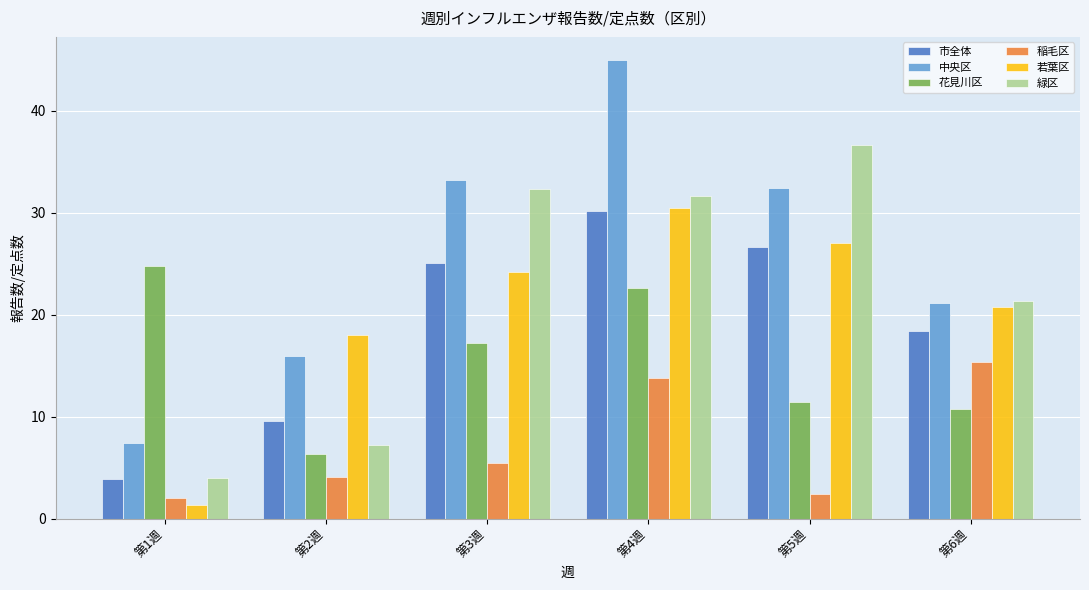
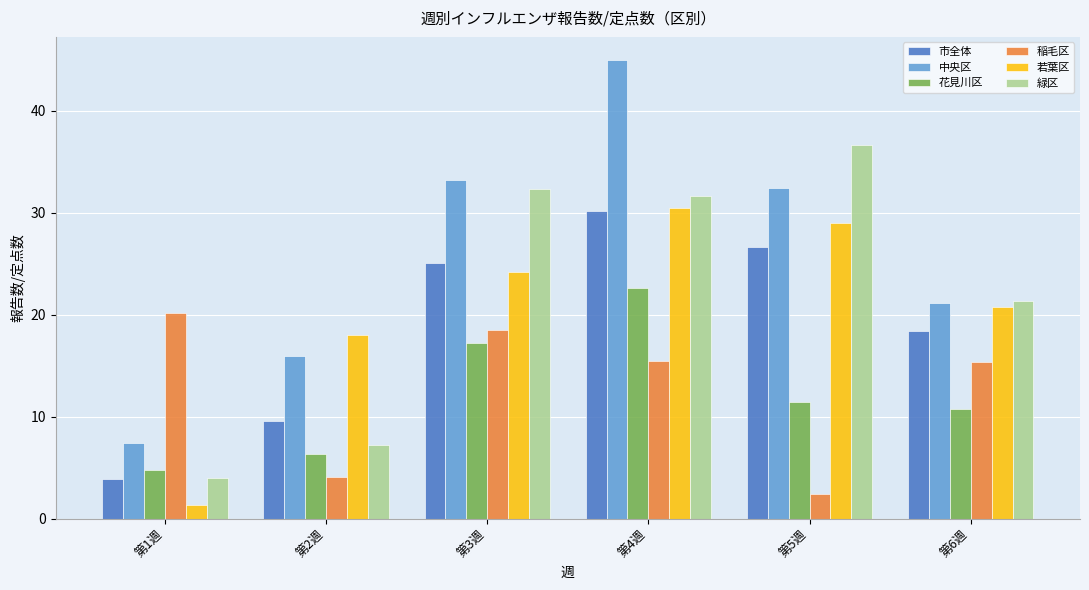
  {
    "花見川区": {
-     "第1週": 24.8,
+     "第1週": 4.8,
      "第2週": 6.3,
      "第3週": 17.3,
      "第4週": 22.7,
      "第5週": 11.5,
      "第6週": 10.8
    },
    "稲毛区": {
-     "第1週": 2.0,
+     "第1週": 20.2,
      "第2週": 4.1,
-     "第3週": 5.5,
-     "第4週": 13.8,
+     "第3週": 18.5,
+     "第4週": 15.5,
      "第5週": 2.4,
      "第6週": 15.4
    },
    "若葉区": {
      "第1週": 1.3,
      "第2週": 18,
      "第3週": 24,
      "第4週": 30.5,
-     "第5週": 27,
+     "第5週": 29,
      "第6週": 20.8
    },
    "緑区": {
      "第1週": 4.0,
      "第2週": 7.2,
      "第3週": 32.4,
      "第4週": 31.7,
      "第5週": 36.7,
      "第6週": 21.3
    }
  }
